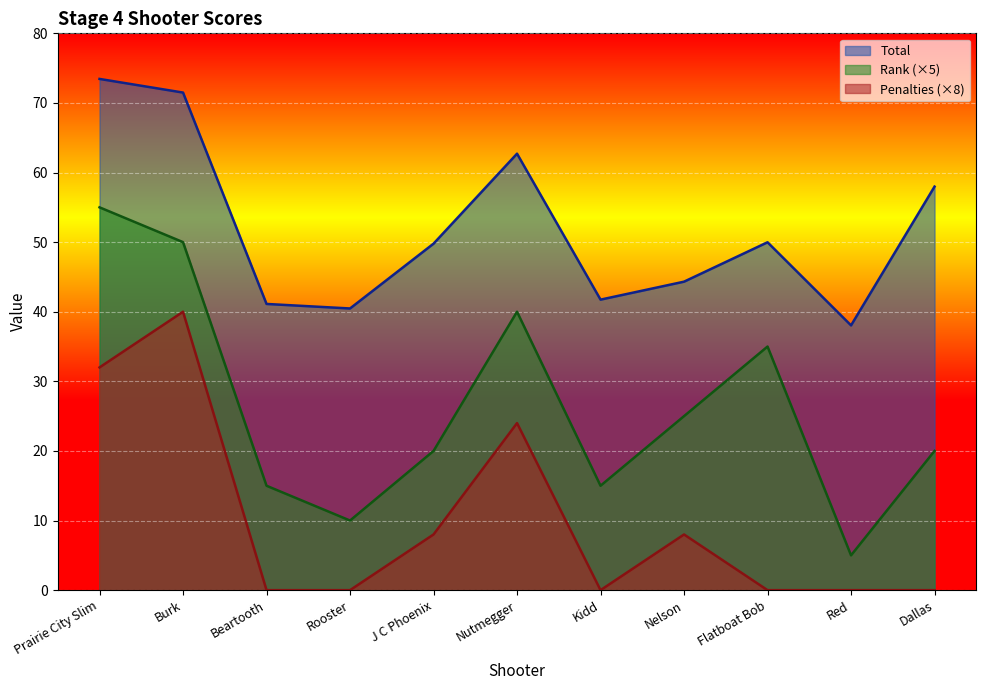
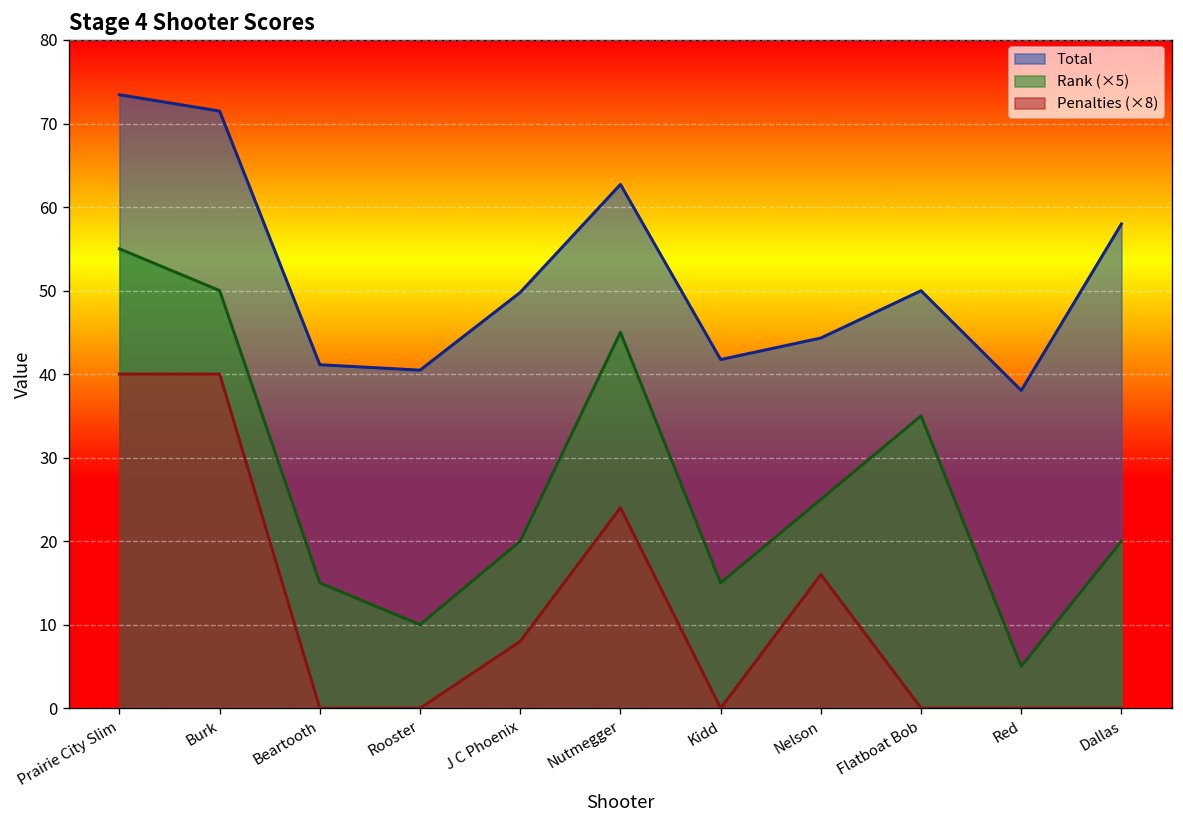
  {
    "Total": {
      "Prairie City Slim": 73,
      "Burk": 71,
      "Beartooth": 41,
      "Rooster": 40,
      "J C Phoenix": 50,
      "Nutmegger": 63,
      "Kidd": 42,
      "Nelson": 44,
      "Flatboat Bob": 50,
      "Red": 38,
      "Dallas": 58
    },
    "Rank (×5)": {
      "Prairie City Slim": 55,
      "Burk": 50,
      "Beartooth": 15,
      "Rooster": 10,
      "J C Phoenix": 20,
-     "Nutmegger": 40,
+     "Nutmegger": 45,
      "Kidd": 15,
      "Nelson": 25,
      "Flatboat Bob": 35,
      "Red": 5,
      "Dallas": 20
    },
    "Penalties (×8)": {
-     "Prairie City Slim": 32,
+     "Prairie City Slim": 40,
      "Burk": 40,
      "Beartooth": 0,
      "Rooster": 0,
      "J C Phoenix": 8,
      "Nutmegger": 24,
      "Kidd": 0,
-     "Nelson": 8,
+     "Nelson": 16,
      "Flatboat Bob": 0,
      "Red": 0,
      "Dallas": 0
    }
  }
